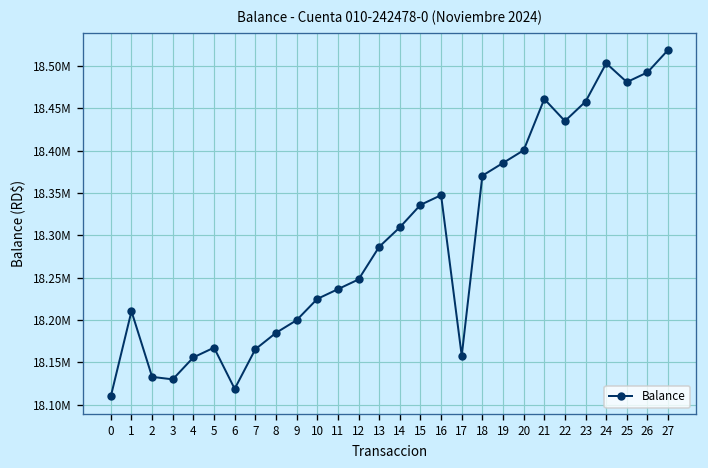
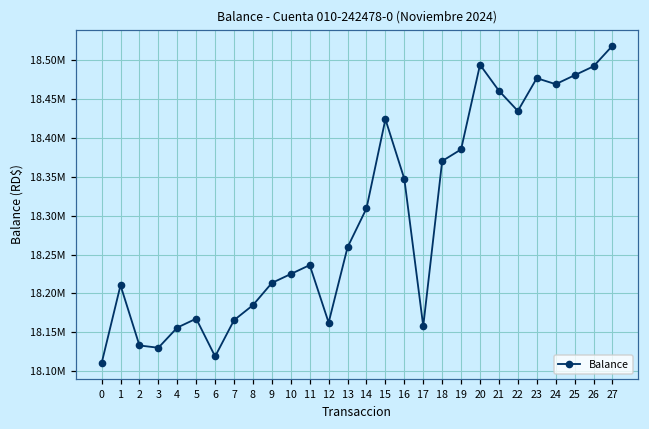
  {
    "0": 18110000,
    "1": 18210000,
    "2": 18130000,
    "3": 18130000,
    "4": 18160000,
    "5": 18170000,
    "6": 18120000,
    "7": 18170000,
    "8": 18180000,
-   "9": 18200000,
+   "9": 18210000,
    "10": 18220000,
    "11": 18240000,
-   "12": 18250000,
-   "13": 18290000,
+   "12": 18160000,
+   "13": 18260000,
    "14": 18310000,
-   "15": 18340000,
+   "15": 18420000,
    "16": 18350000,
    "17": 18160000,
    "18": 18370000,
    "19": 18390000,
-   "20": 18400000,
+   "20": 18490000,
    "21": 18460000,
    "22": 18430000,
-   "23": 18460000,
-   "24": 18500000,
+   "23": 18480000,
+   "24": 18470000,
    "25": 18480000,
    "26": 18490000,
    "27": 18520000
  }
